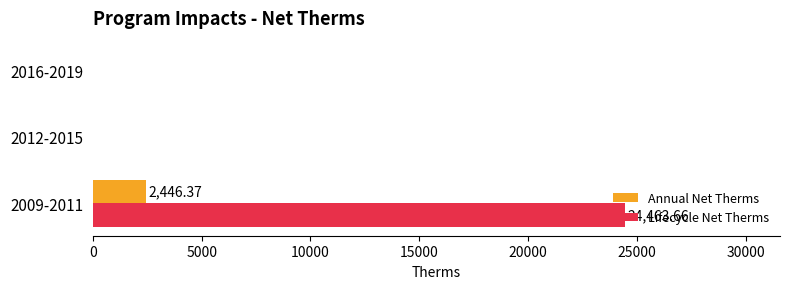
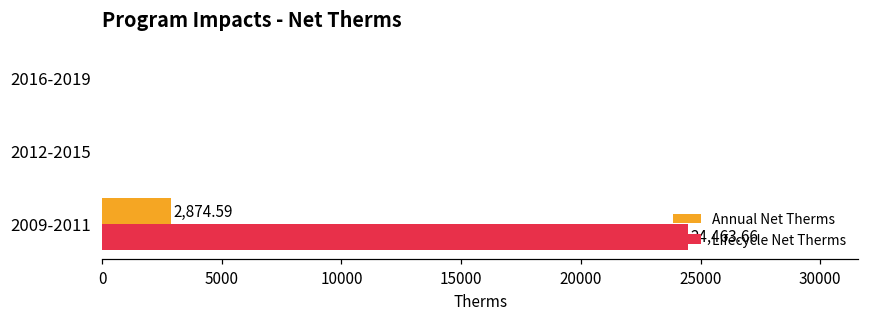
  {
    "Annual Net Therms": {
-     "2009-2011": "2,446.37"
+     "2009-2011": "2,874.59"
    },
    "Lifecycle Net Therms": {
      "2009-2011": "24,463.66"
    }
  }
